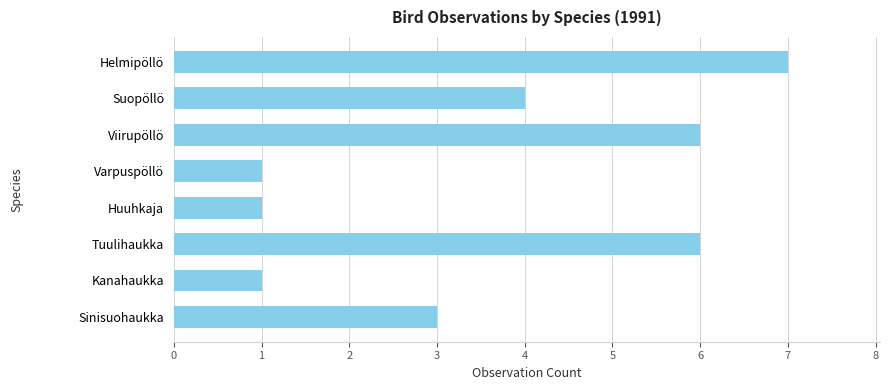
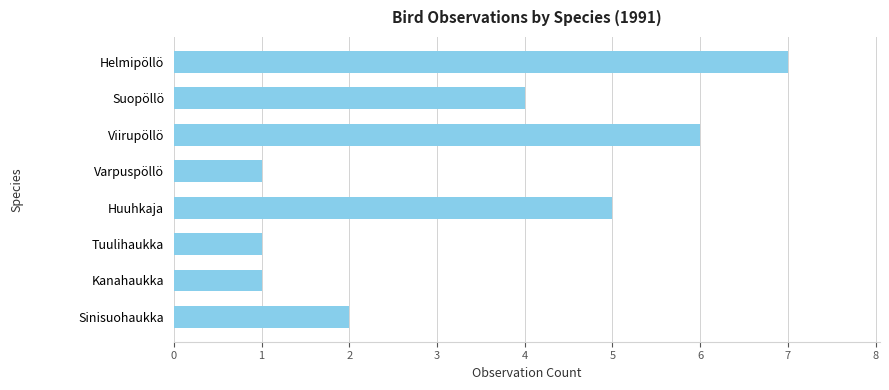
  {
    "Helmipöllö": 7,
    "Suopöllö": 4,
    "Viirupöllö": 6,
    "Varpuspöllö": 1,
-   "Huuhkaja": 1,
-   "Tuulihaukka": 6,
+   "Huuhkaja": 5,
+   "Tuulihaukka": 1,
    "Kanahaukka": 1,
-   "Sinisuohaukka": 3
+   "Sinisuohaukka": 2
  }
